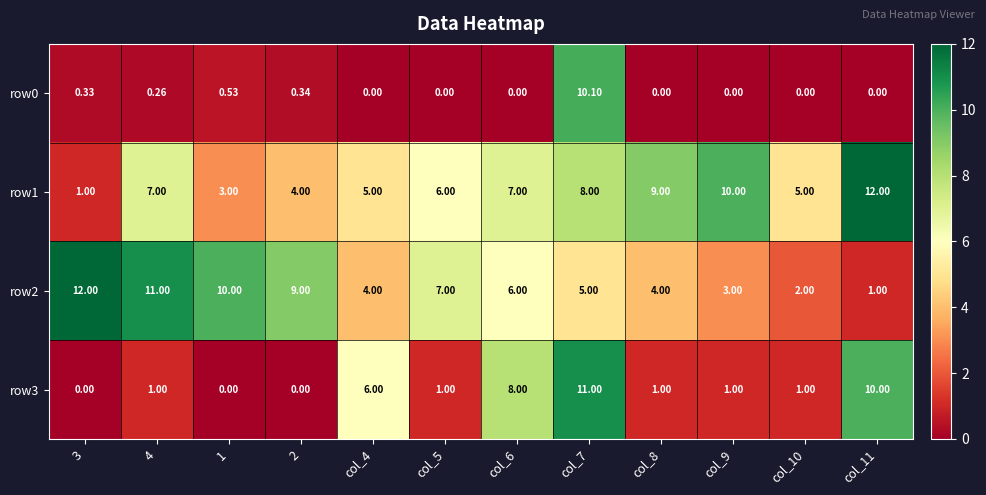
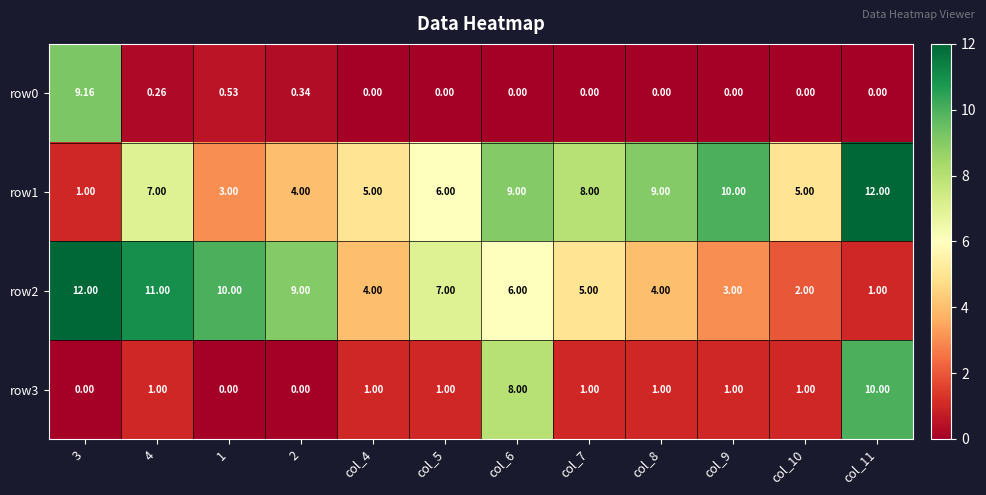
  {
    "row0": {
-     "3": 0.33,
+     "3": 9.16,
      "4": 0.26,
      "1": 0.53,
      "2": 0.34,
      "col_4": 0.00,
      "col_5": 0.00,
      "col_6": 0.00,
-     "col_7": 10.10,
+     "col_7": 0.00,
      "col_8": 0.00,
      "col_9": 0.00,
      "col_10": 0.00,
      "col_11": 0.00
    },
    "row1": {
      "3": 1.00,
      "4": 7.00,
      "1": 3.00,
      "2": 4.00,
      "col_4": 5.00,
      "col_5": 6.00,
-     "col_6": 7.00,
+     "col_6": 9.00,
      "col_7": 8.00,
      "col_8": 9.00,
      "col_9": 10.00,
      "col_10": 5.00,
      "col_11": 12.00
    },
    "row2": {
      "3": 12.00,
      "4": 11.00,
      "1": 10.00,
      "2": 9.00,
      "col_4": 4.00,
      "col_5": 7.00,
      "col_6": 6.00,
      "col_7": 5.00,
      "col_8": 4.00,
      "col_9": 3.00,
      "col_10": 2.00,
      "col_11": 1.00
    },
    "row3": {
      "3": 0.00,
      "4": 1.00,
      "1": 0.00,
      "2": 0.00,
-     "col_4": 6.00,
+     "col_4": 1.00,
      "col_5": 1.00,
      "col_6": 8.00,
-     "col_7": 11.00,
+     "col_7": 1.00,
      "col_8": 1.00,
      "col_9": 1.00,
      "col_10": 1.00,
      "col_11": 10.00
    }
  }
